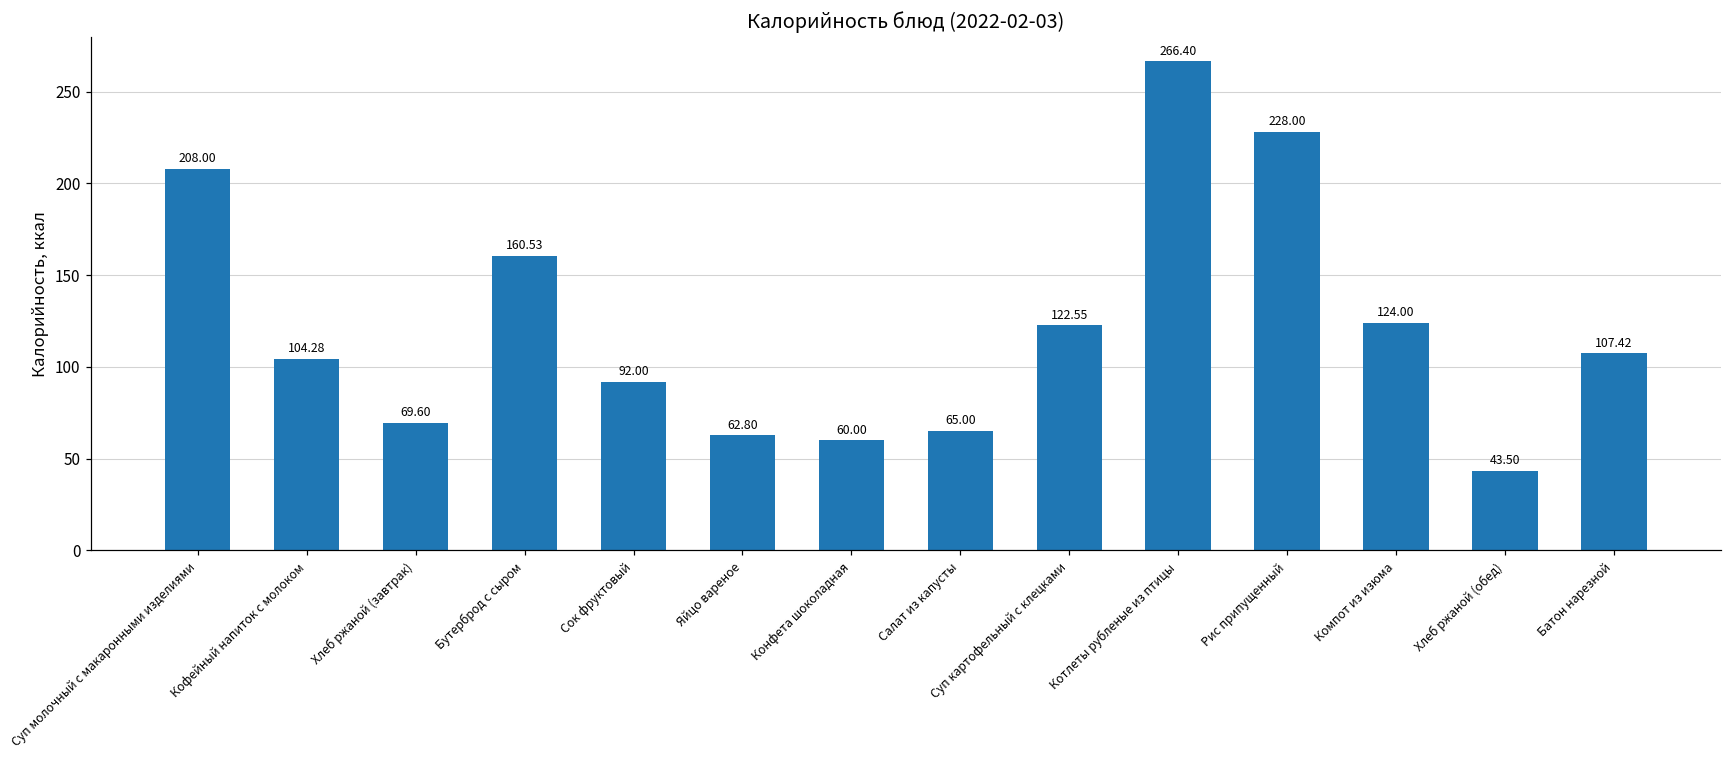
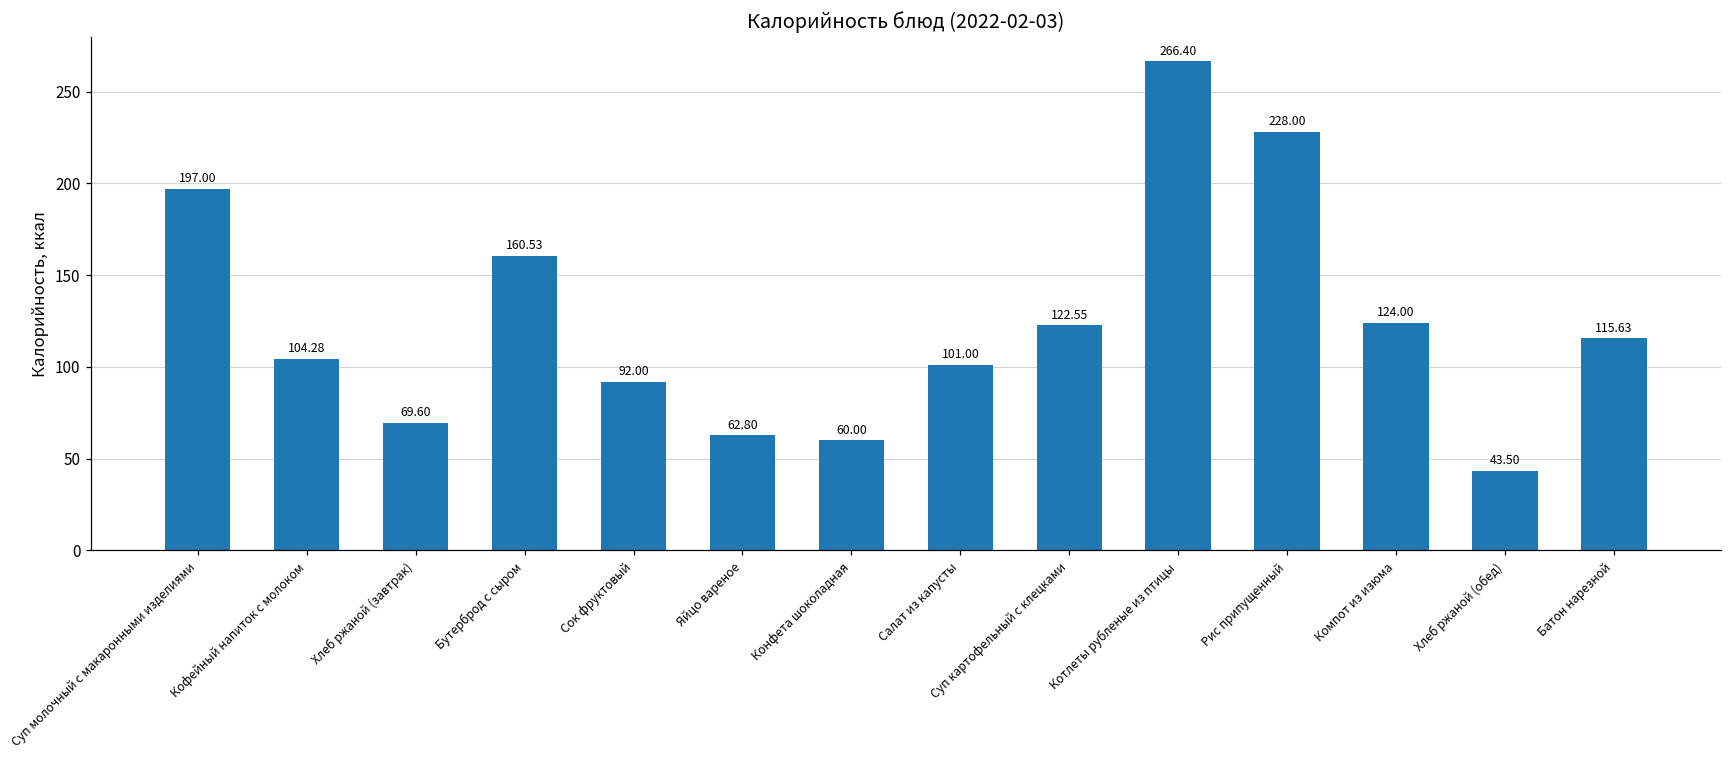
  {
-   "Суп молочный с макаронными изделиями": 208.00,
+   "Суп молочный с макаронными изделиями": 197.00,
    "Кофейный напиток с молоком": 104.28,
    "Хлеб ржаной (завтрак)": 69.60,
    "Бутерброд с сыром": 160.53,
    "Сок фруктовый": 92.00,
    "Яйцо вареное": 62.80,
    "Конфета шоколадная": 60.00,
-   "Салат из капусты": 65.00,
+   "Салат из капусты": 101.00,
    "Суп картофельный с клецками": 122.55,
    "Котлеты рубленые из птицы": 266.40,
    "Рис припущенный": 228.00,
    "Компот из изюма": 124.00,
    "Хлеб ржаной (обед)": 43.50,
-   "Батон нарезной": 107.42
+   "Батон нарезной": 115.63
  }
